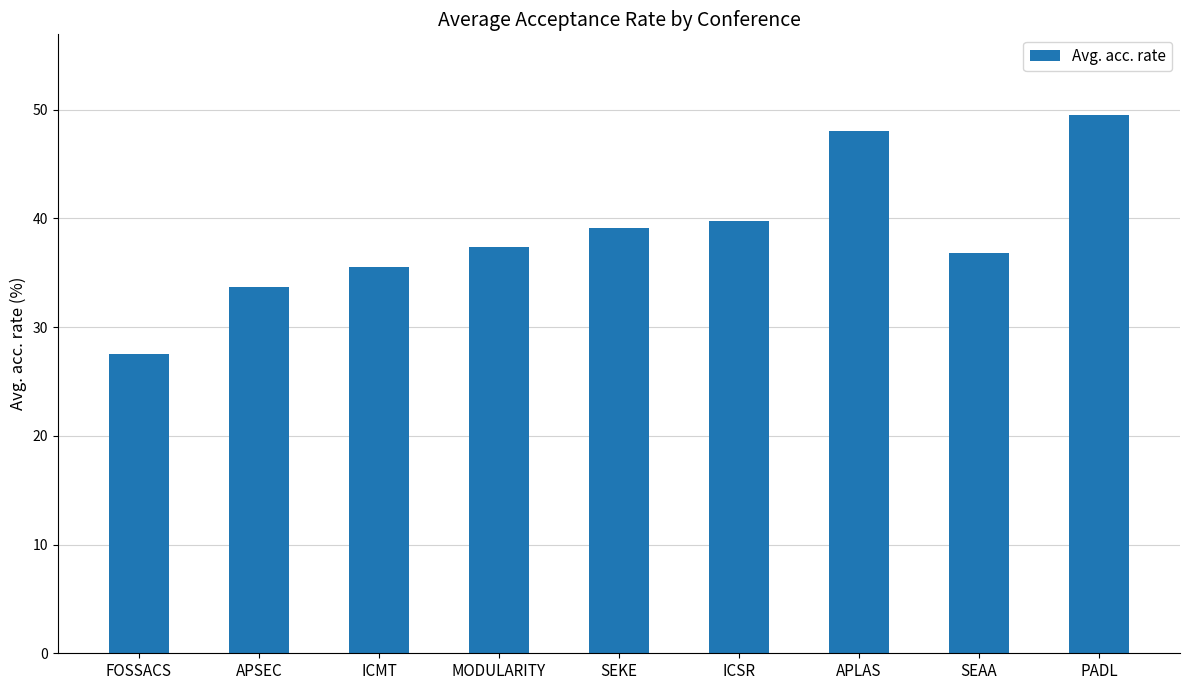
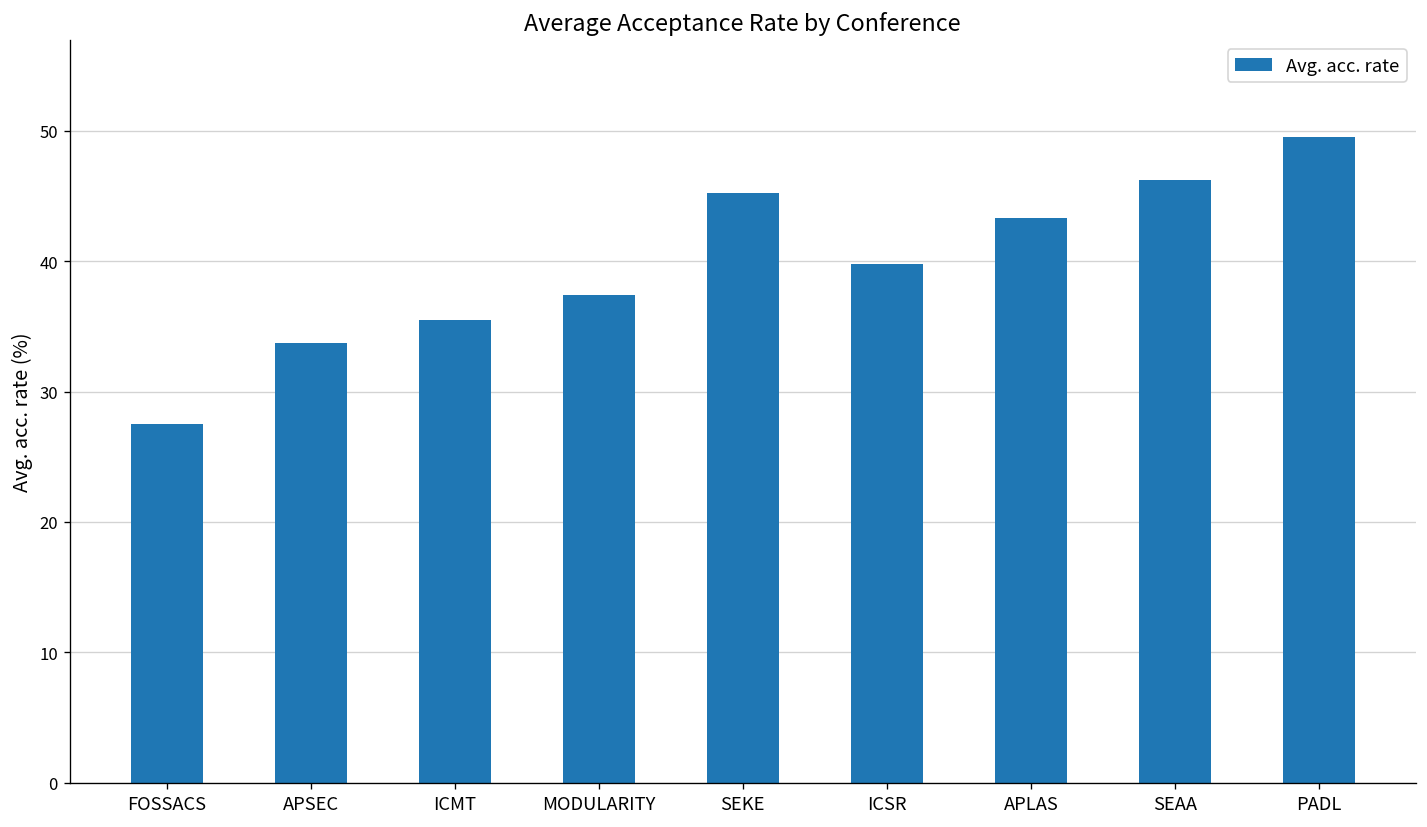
  {
    "FOSSACS": 27.5,
    "APSEC": 33.7,
    "ICMT": 35.5,
    "MODULARITY": 37.4,
-   "SEKE": 39.1,
+   "SEKE": 45.2,
    "ICSR": 39.8,
-   "APLAS": 48.0,
-   "SEAA": 36.8,
+   "APLAS": 43.3,
+   "SEAA": 46.2,
    "PADL": 49.5
  }
